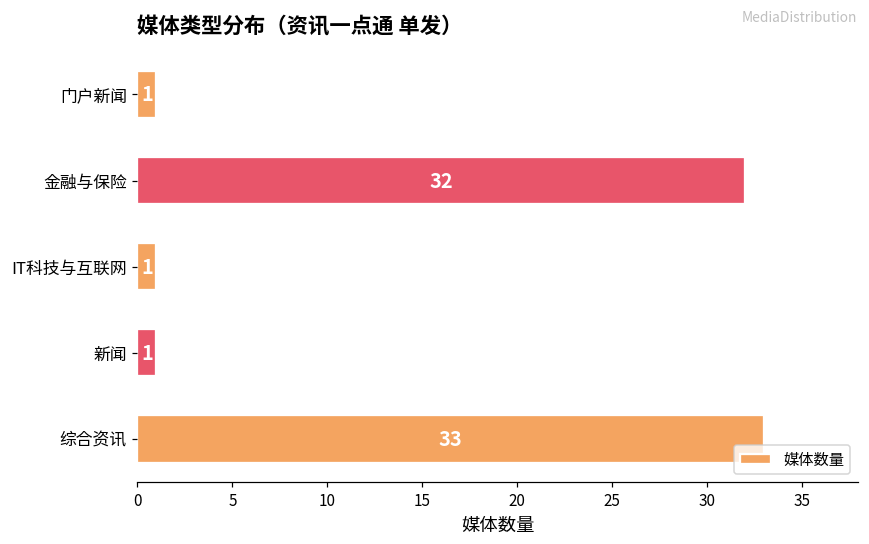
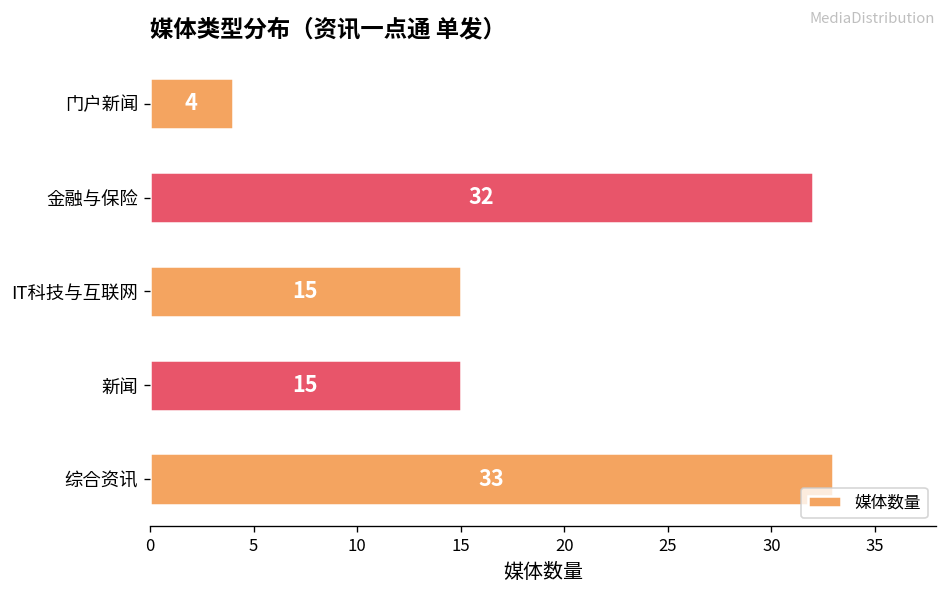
  {
-   "门户新闻": 1,
+   "门户新闻": 4,
    "金融与保险": 32,
-   "IT科技与互联网": 1,
-   "新闻": 1,
+   "IT科技与互联网": 15,
+   "新闻": 15,
    "综合资讯": 33
  }
